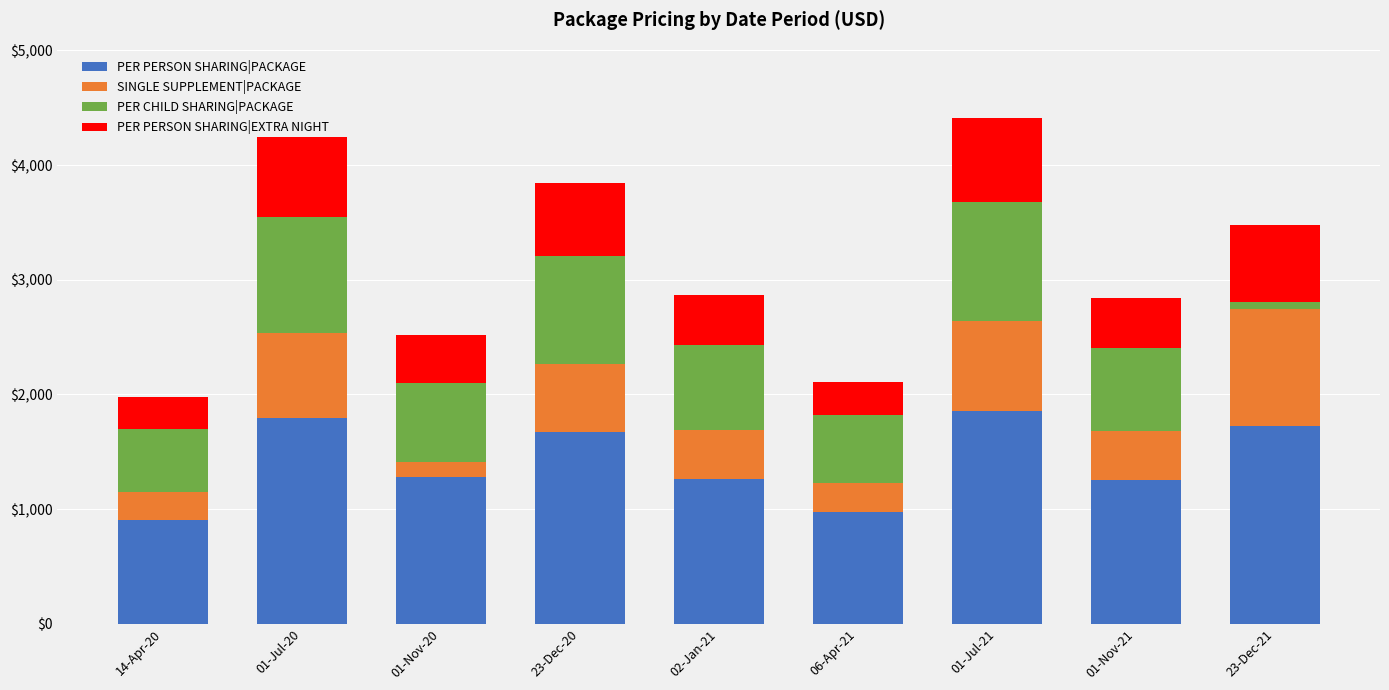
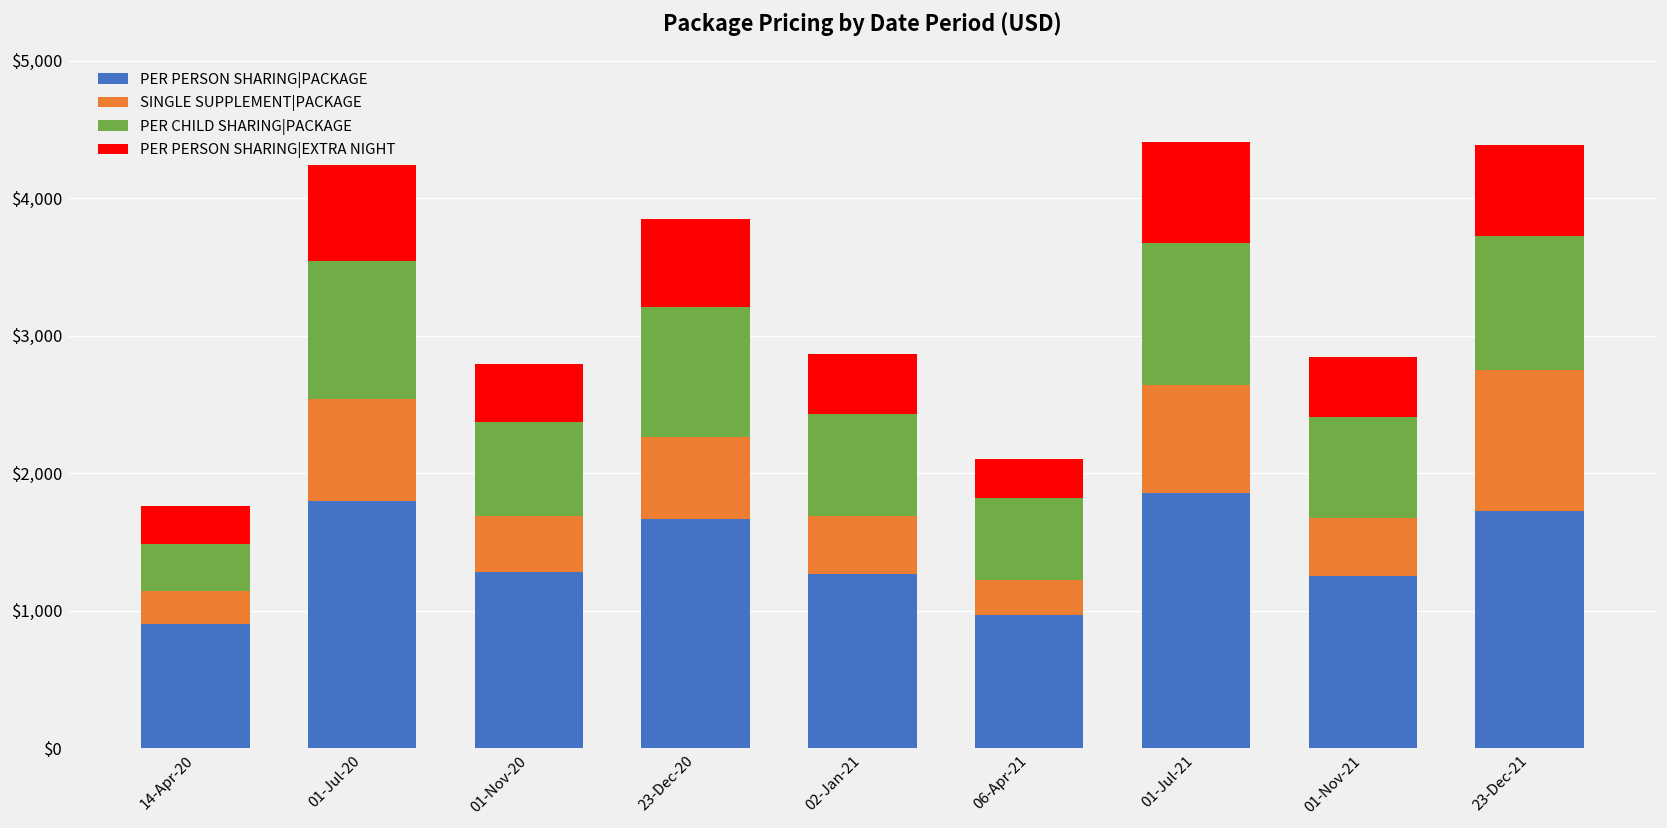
  {
    "PER PERSON SHARING|PACKAGE": {
      "14-Apr-20": "$910",
      "01-Jul-20": "$1,800",
      "01-Nov-20": "$1,280",
      "23-Dec-20": "$1,670",
      "02-Jan-21": "$1,270",
      "06-Apr-21": "$970",
      "01-Jul-21": "$1,860",
      "01-Nov-21": "$1,250",
      "23-Dec-21": "$1,730"
    },
    "SINGLE SUPPLEMENT|PACKAGE": {
      "14-Apr-20": "$240",
      "01-Jul-20": "$740",
-     "01-Nov-20": "$120",
+     "01-Nov-20": "$400",
      "23-Dec-20": "$590",
      "02-Jan-21": "$430",
      "06-Apr-21": "$250",
      "01-Jul-21": "$780",
      "01-Nov-21": "$430",
      "23-Dec-21": "$1,020"
    },
    "PER CHILD SHARING|PACKAGE": {
-     "14-Apr-20": "$550",
+     "14-Apr-20": "$340",
      "01-Jul-20": "$1,010",
      "01-Nov-20": "$690",
      "23-Dec-20": "$940",
      "02-Jan-21": "$740",
      "06-Apr-21": "$600",
      "01-Jul-21": "$1,040",
      "01-Nov-21": "$730",
-     "23-Dec-21": "$60"
+     "23-Dec-21": "$970"
    },
    "PER PERSON SHARING|EXTRA NIGHT": {
      "14-Apr-20": "$280",
      "01-Jul-20": "$700",
      "01-Nov-20": "$420",
      "23-Dec-20": "$640",
      "02-Jan-21": "$440",
      "06-Apr-21": "$290",
      "01-Jul-21": "$730",
      "01-Nov-21": "$440",
      "23-Dec-21": "$670"
    }
  }
